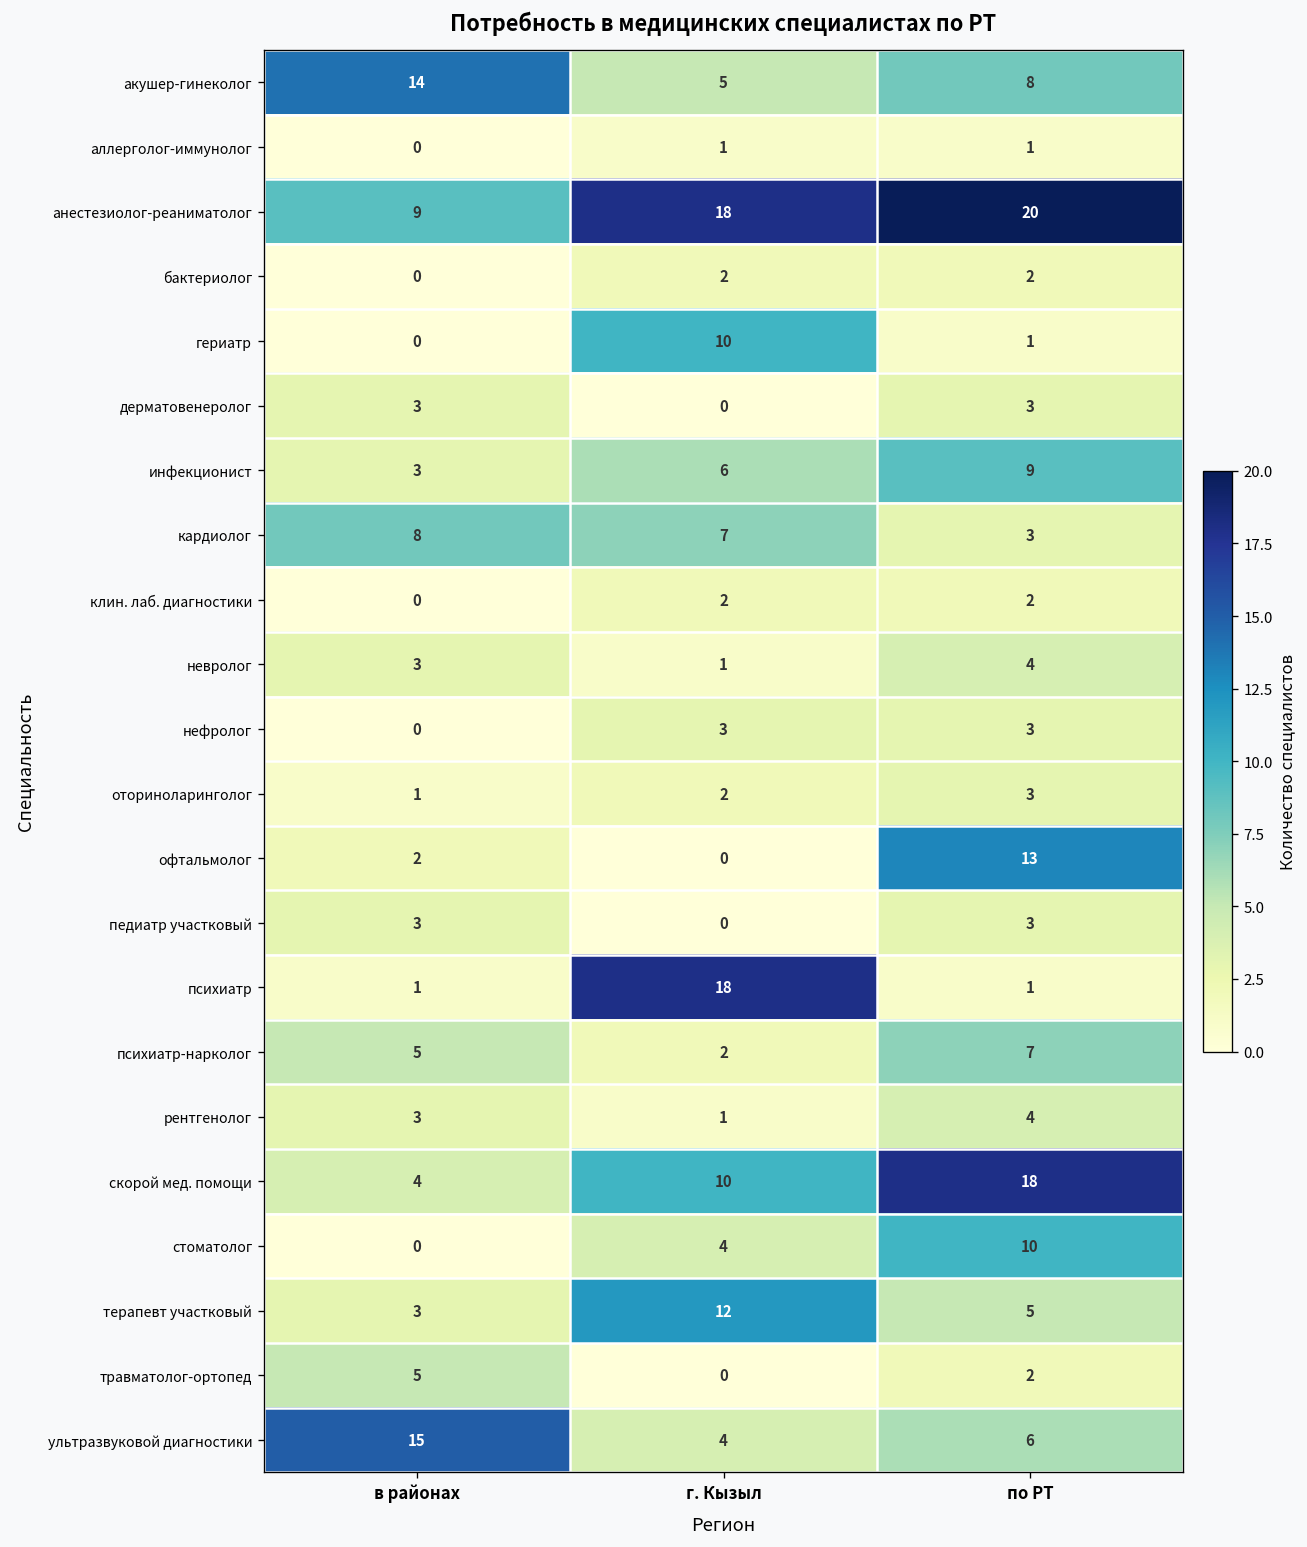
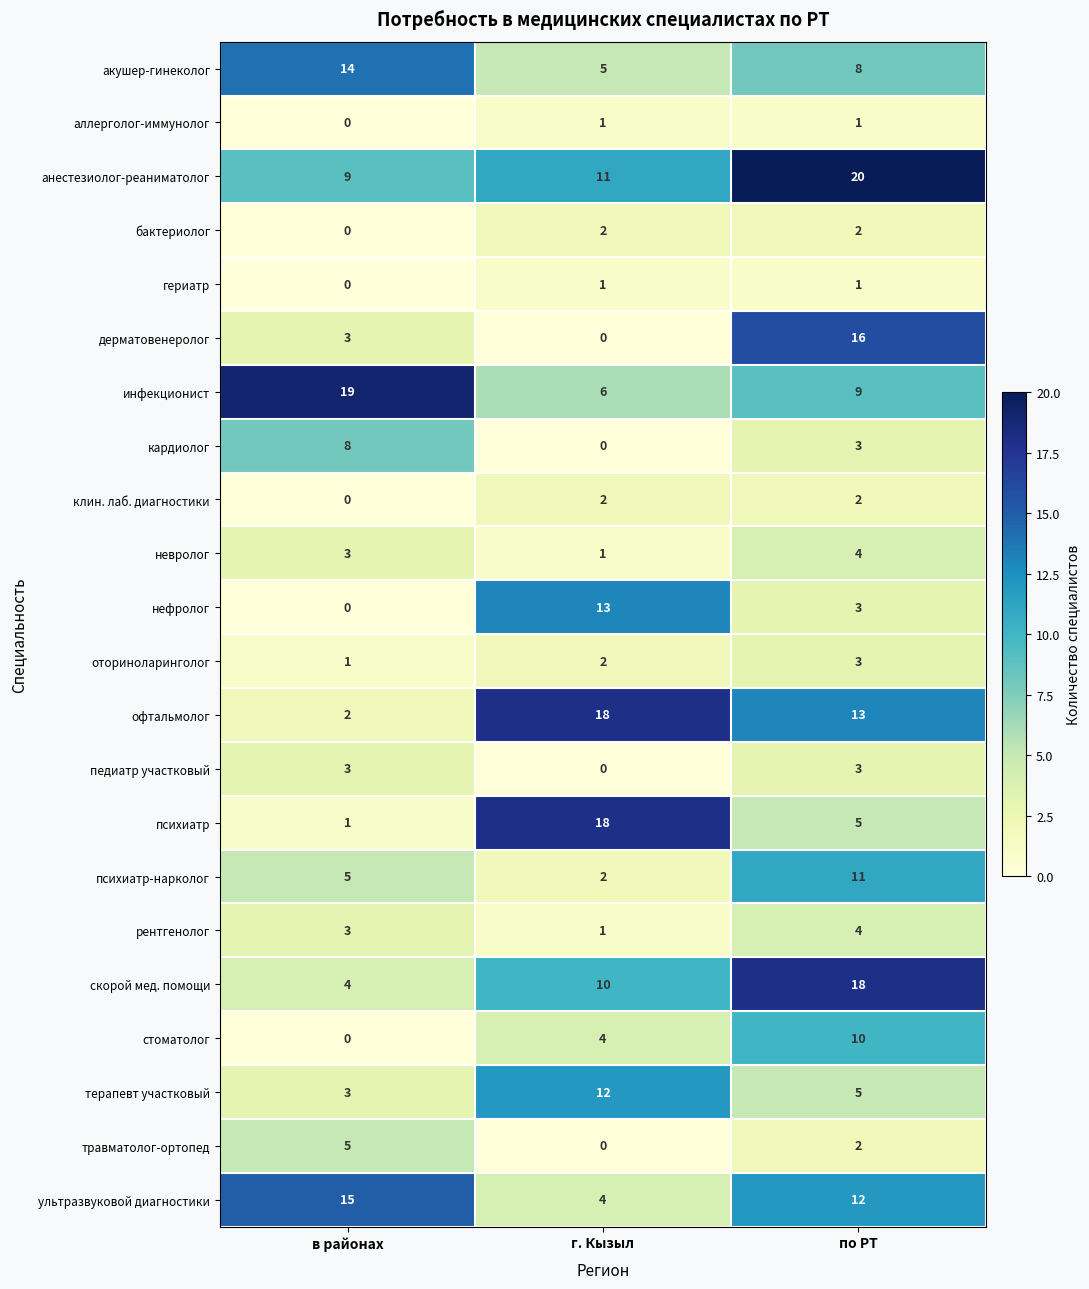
  {
    "акушер-гинеколог": {
      "в районах": 14,
      "г. Кызыл": 5,
      "по РТ": 8
    },
    "аллерголог-иммунолог": {
      "в районах": 0,
      "г. Кызыл": 1,
      "по РТ": 1
    },
    "анестезиолог-реаниматолог": {
      "в районах": 9,
-     "г. Кызыл": 18,
+     "г. Кызыл": 11,
      "по РТ": 20
    },
    "бактериолог": {
      "в районах": 0,
      "г. Кызыл": 2,
      "по РТ": 2
    },
    "гериатр": {
      "в районах": 0,
-     "г. Кызыл": 10,
+     "г. Кызыл": 1,
      "по РТ": 1
    },
    "дерматовенеролог": {
      "в районах": 3,
      "г. Кызыл": 0,
-     "по РТ": 3
+     "по РТ": 16
    },
    "инфекционист": {
-     "в районах": 3,
+     "в районах": 19,
      "г. Кызыл": 6,
      "по РТ": 9
    },
    "кардиолог": {
      "в районах": 8,
-     "г. Кызыл": 7,
+     "г. Кызыл": 0,
      "по РТ": 3
    },
    "клин. лаб. диагностики": {
      "в районах": 0,
      "г. Кызыл": 2,
      "по РТ": 2
    },
    "невролог": {
      "в районах": 3,
      "г. Кызыл": 1,
      "по РТ": 4
    },
    "нефролог": {
      "в районах": 0,
-     "г. Кызыл": 3,
+     "г. Кызыл": 13,
      "по РТ": 3
    },
    "оториноларинголог": {
      "в районах": 1,
      "г. Кызыл": 2,
      "по РТ": 3
    },
    "офтальмолог": {
      "в районах": 2,
-     "г. Кызыл": 0,
+     "г. Кызыл": 18,
      "по РТ": 13
    },
    "педиатр участковый": {
      "в районах": 3,
      "г. Кызыл": 0,
      "по РТ": 3
    },
    "психиатр": {
      "в районах": 1,
      "г. Кызыл": 18,
-     "по РТ": 1
+     "по РТ": 5
    },
    "психиатр-нарколог": {
      "в районах": 5,
      "г. Кызыл": 2,
-     "по РТ": 7
+     "по РТ": 11
    },
    "рентгенолог": {
      "в районах": 3,
      "г. Кызыл": 1,
      "по РТ": 4
    },
    "скорой мед. помощи": {
      "в районах": 4,
      "г. Кызыл": 10,
      "по РТ": 18
    },
    "стоматолог": {
      "в районах": 0,
      "г. Кызыл": 4,
      "по РТ": 10
    },
    "терапевт участковый": {
      "в районах": 3,
      "г. Кызыл": 12,
      "по РТ": 5
    },
    "травматолог-ортопед": {
      "в районах": 5,
      "г. Кызыл": 0,
      "по РТ": 2
    },
    "ультразвуковой диагностики": {
      "в районах": 15,
      "г. Кызыл": 4,
-     "по РТ": 6
+     "по РТ": 12
    }
  }
